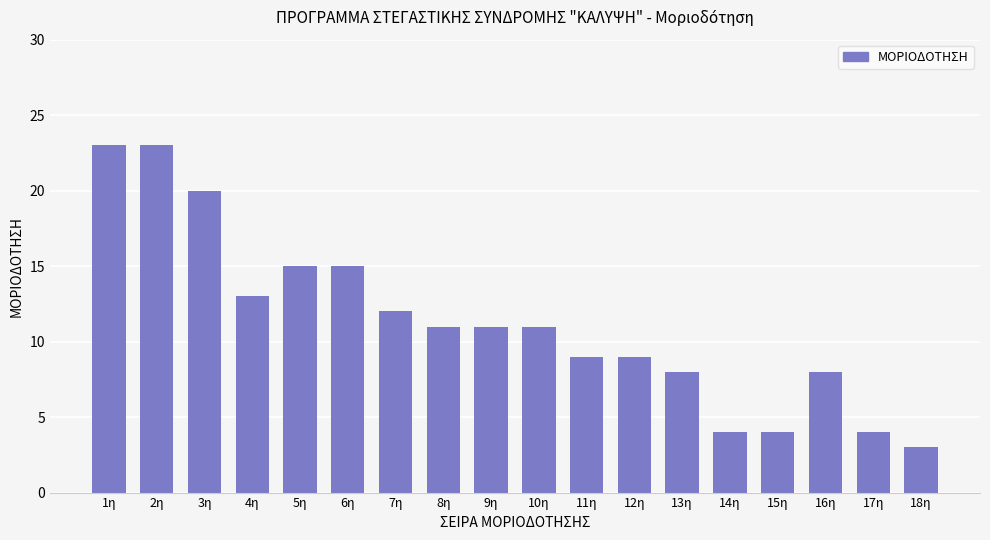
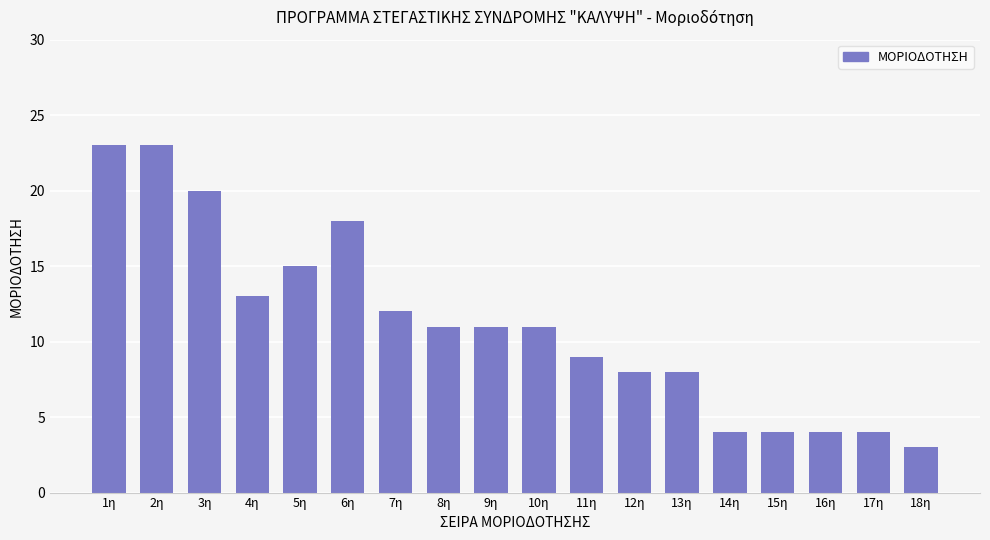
  {
    "1η": 23,
    "2η": 23,
    "3η": 20,
    "4η": 13,
    "5η": 15,
-   "6η": 15,
+   "6η": 18,
    "7η": 12,
    "8η": 11,
    "9η": 11,
    "10η": 11,
    "11η": 9,
-   "12η": 9,
+   "12η": 8,
    "13η": 8,
    "14η": 4,
    "15η": 4,
-   "16η": 8,
+   "16η": 4,
    "17η": 4,
    "18η": 3
  }
